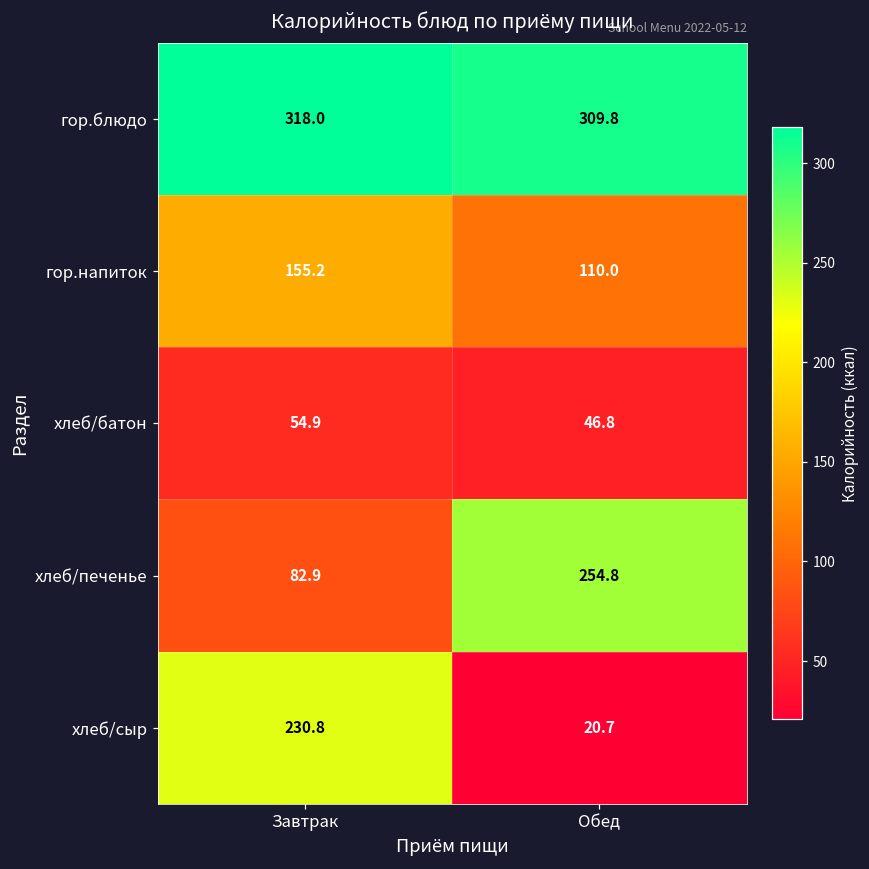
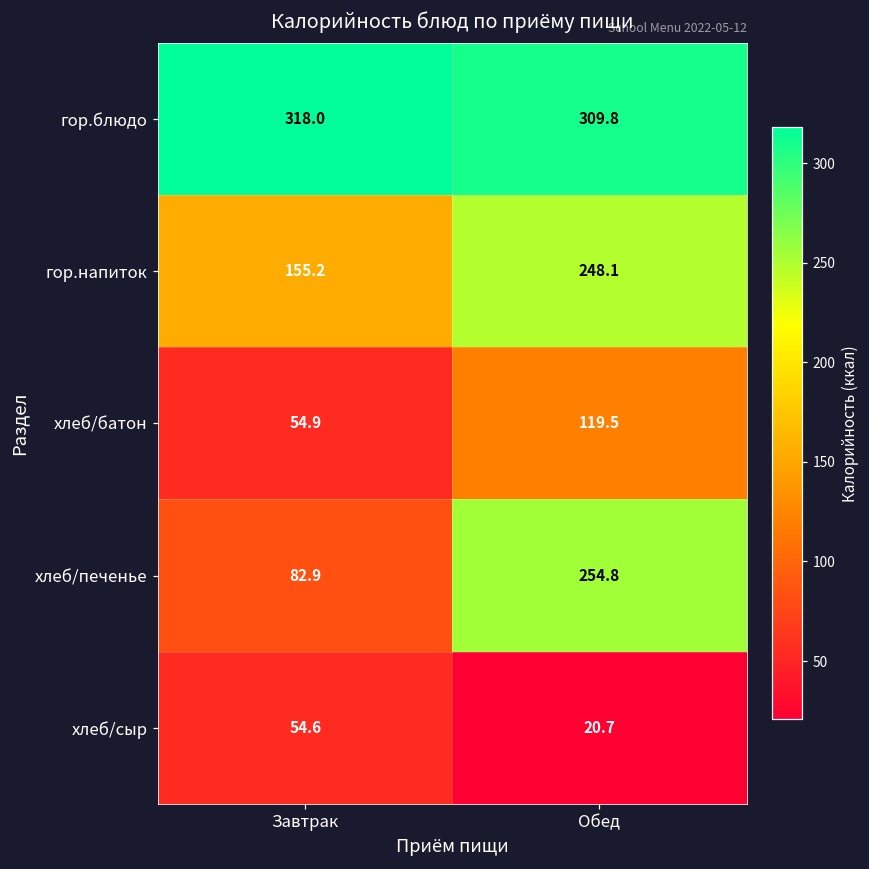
  {
    "гор.блюдо": {
      "Завтрак": 318.0,
      "Обед": 309.8
    },
    "гор.напиток": {
      "Завтрак": 155.2,
-     "Обед": 110.0
+     "Обед": 248.1
    },
    "хлеб/батон": {
      "Завтрак": 54.9,
-     "Обед": 46.8
+     "Обед": 119.5
    },
    "хлеб/печенье": {
      "Завтрак": 82.9,
      "Обед": 254.8
    },
    "хлеб/сыр": {
-     "Завтрак": 230.8,
+     "Завтрак": 54.6,
      "Обед": 20.7
    }
  }
